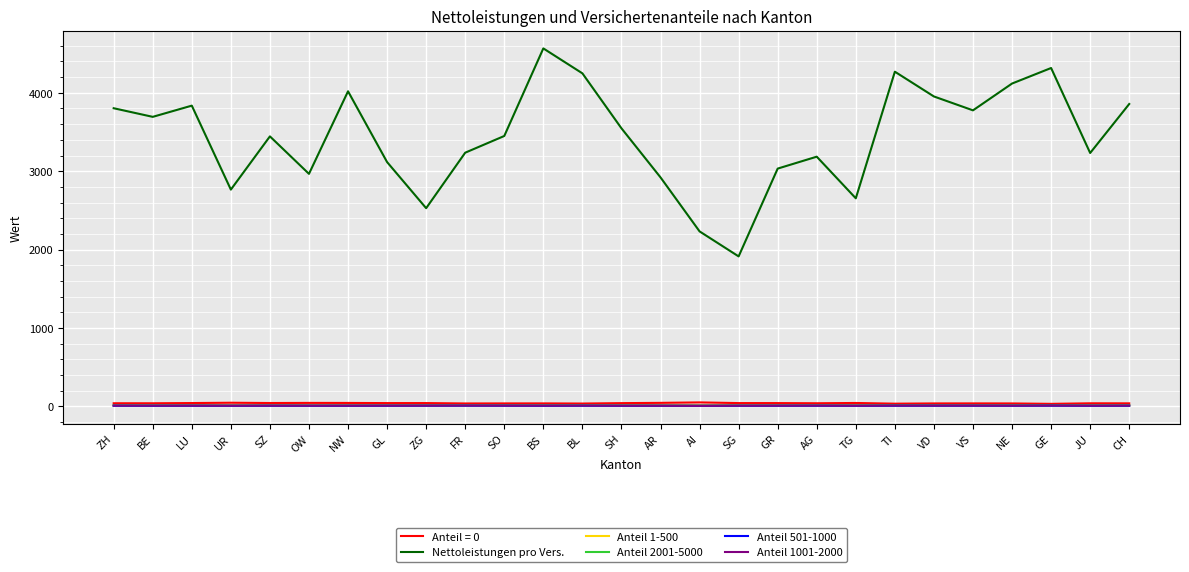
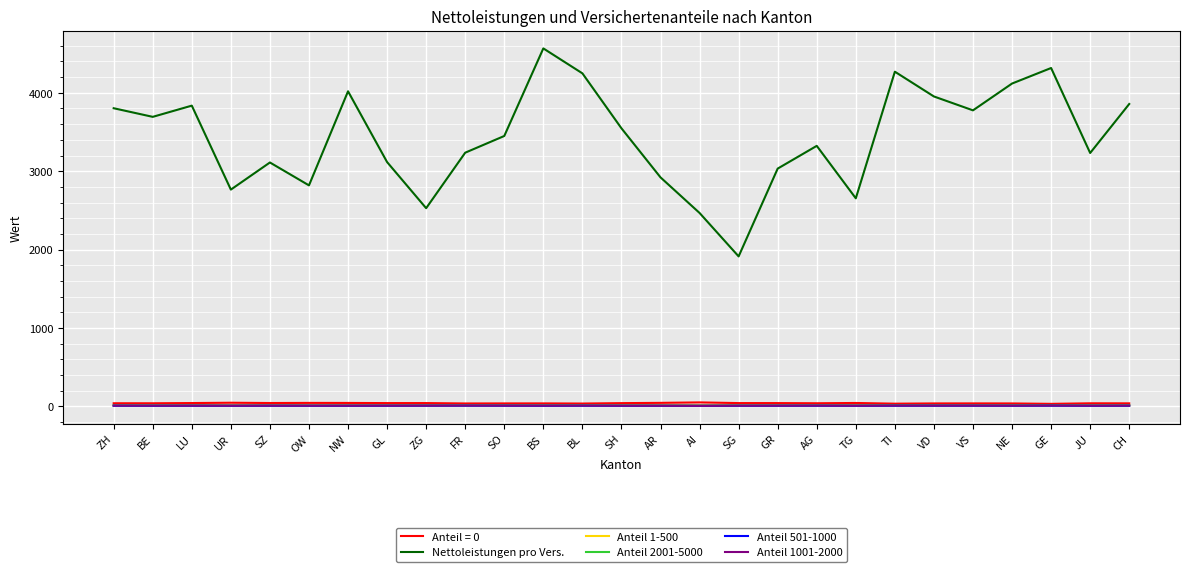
  {
    "Anteil = 0": {
      "AI": 100
    },
    "Nettoleistungen pro Vers.": {
      "ZH": 3800,
      "BE": 3700,
      "LU": 3800,
      "UR": 2800,
-     "SZ": 3400,
-     "OW": 3000,
+     "SZ": 3100,
+     "OW": 2800,
      "NW": 4000,
      "GL": 3100,
      "ZG": 2500,
      "FR": 3200,
      "SO": 3400,
      "BS": 4600,
      "BL": 4200,
      "SH": 3500,
      "AR": 2900,
-     "AI": 2200,
+     "AI": 2500,
      "SG": 1900,
      "GR": 3000,
-     "AG": 3200,
+     "AG": 3300,
      "TG": 2700,
      "TI": 4300,
      "VD": 4000,
      "VS": 3800,
      "NE": 4100,
      "GE": 4300,
      "JU": 3200,
      "CH": 3900
    }
  }
